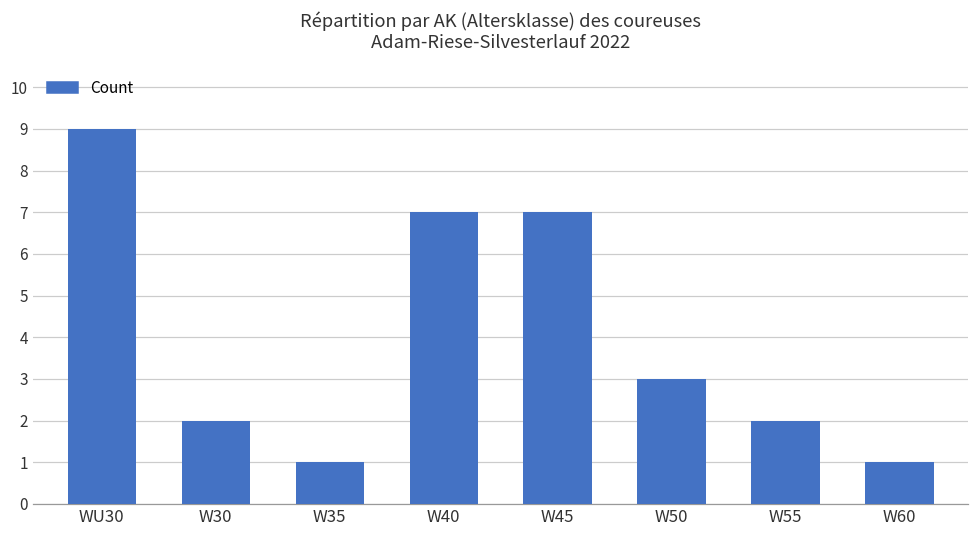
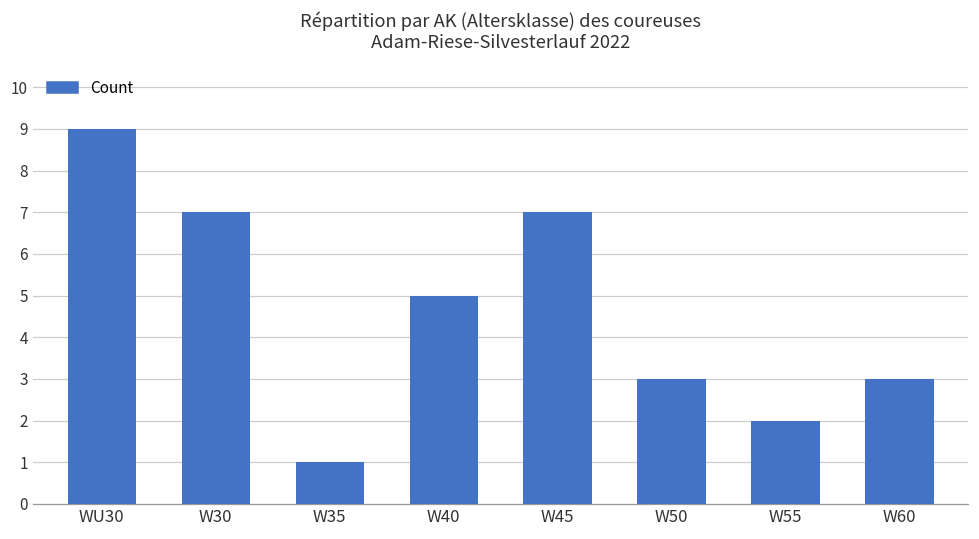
  {
    "WU30": 9,
-   "W30": 2,
+   "W30": 7,
    "W35": 1,
-   "W40": 7,
+   "W40": 5,
    "W45": 7,
    "W50": 3,
    "W55": 2,
-   "W60": 1
+   "W60": 3
  }
